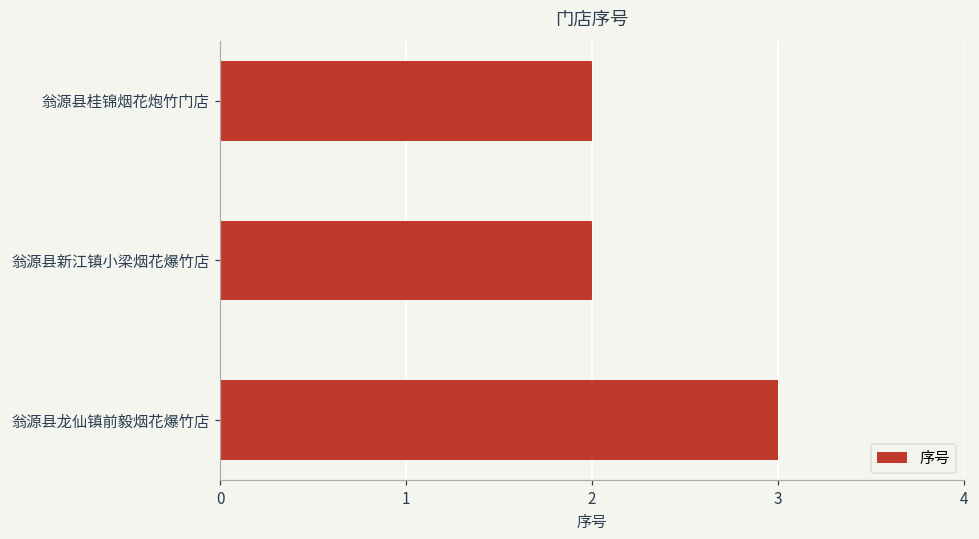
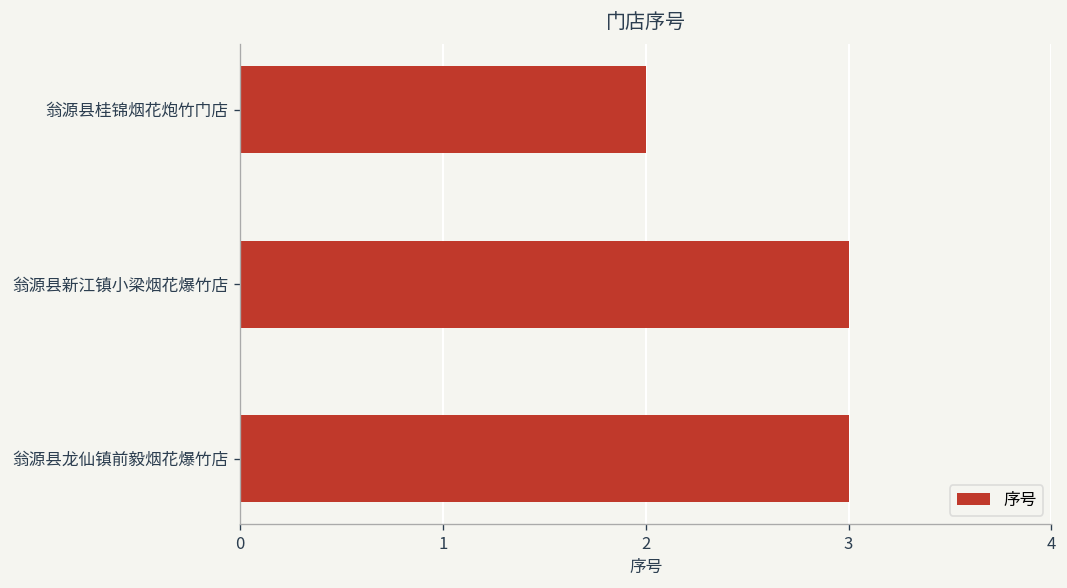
  {
    "翁源县桂锦烟花炮竹门店": 2,
-   "翁源县新江镇小梁烟花爆竹店": 2,
+   "翁源县新江镇小梁烟花爆竹店": 3,
    "翁源县龙仙镇前毅烟花爆竹店": 3
  }
